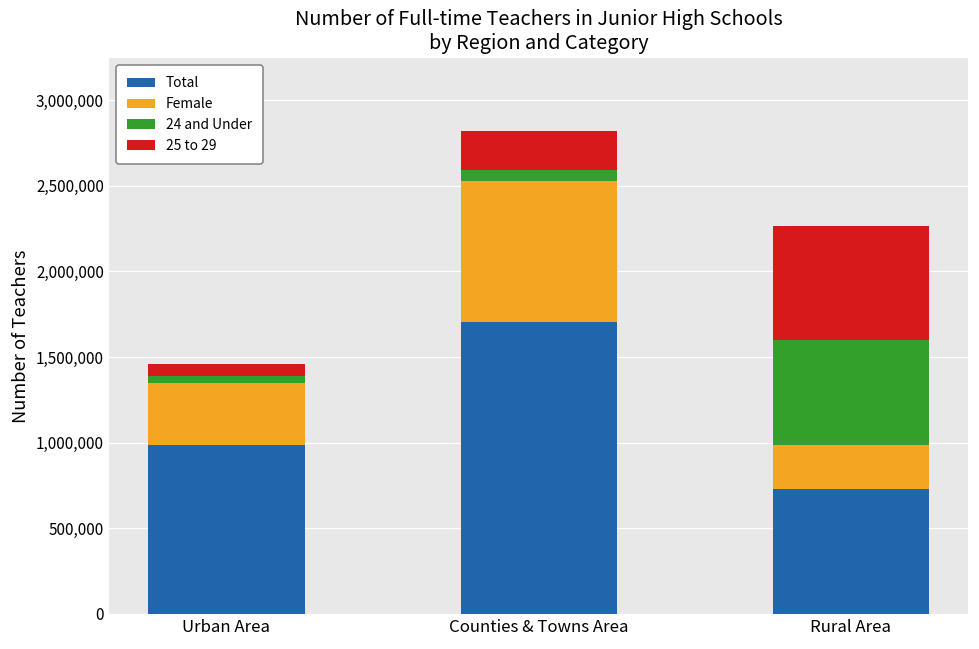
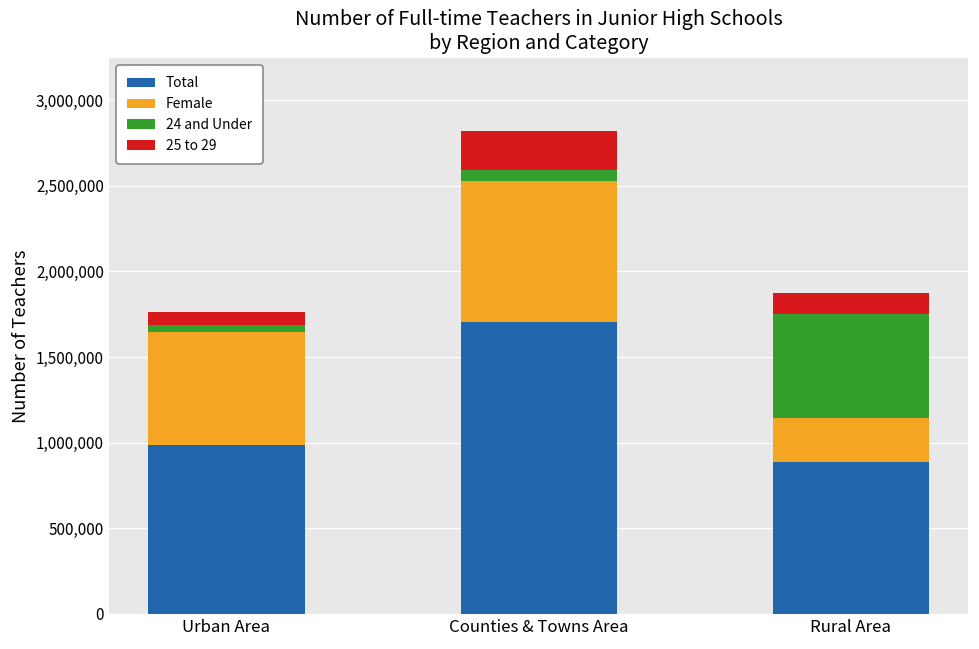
  {
    "Total": {
      "Urban Area": "990,000",
      "Counties & Towns Area": "1,700,000",
-     "Rural Area": "730,000"
+     "Rural Area": "890,000"
    },
    "Female": {
-     "Urban Area": "360,000",
+     "Urban Area": "660,000",
      "Counties & Towns Area": "830,000",
      "Rural Area": "260,000"
    },
    "24 and Under": {
      "Urban Area": "40,000",
      "Counties & Towns Area": "60,000",
      "Rural Area": "610,000"
    },
    "25 to 29": {
      "Urban Area": "70,000",
      "Counties & Towns Area": "230,000",
-     "Rural Area": "670,000"
+     "Rural Area": "120,000"
    }
  }
